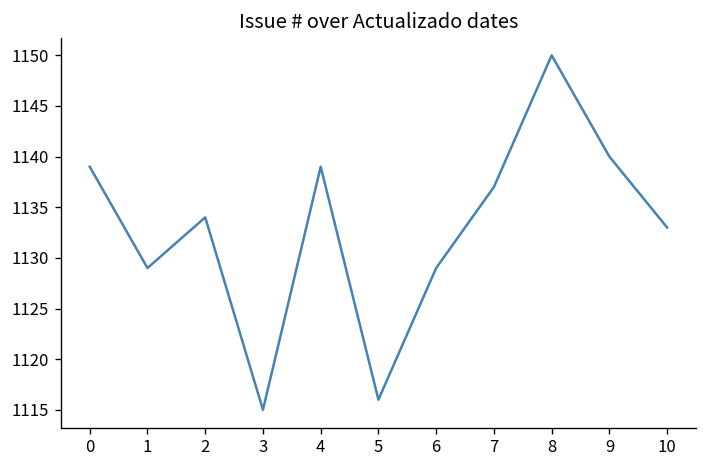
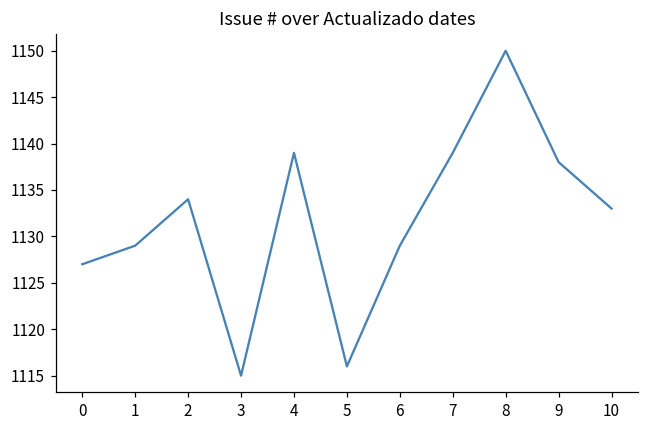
  {
-   "0": 1139,
+   "0": 1127,
    "1": 1129,
    "2": 1134,
    "3": 1115,
    "4": 1139,
    "5": 1116,
    "6": 1129,
-   "7": 1137,
+   "7": 1139,
    "8": 1150,
-   "9": 1140,
+   "9": 1138,
    "10": 1133
  }
